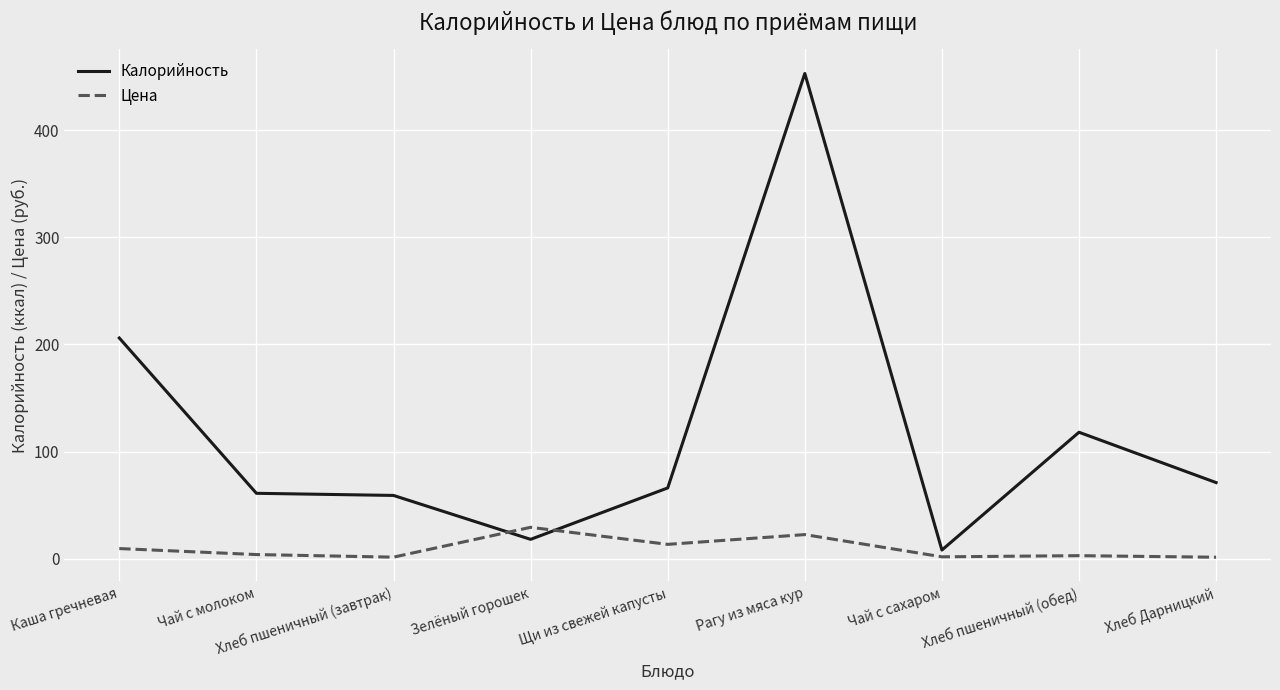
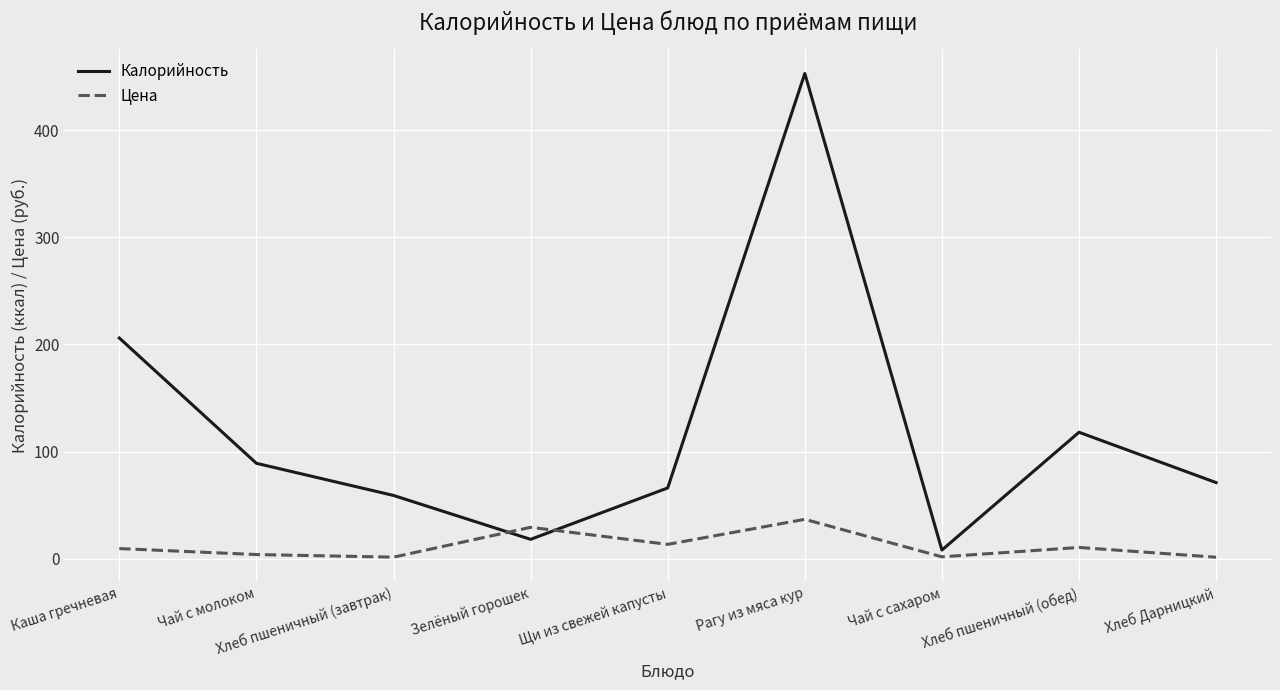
  {
    "Калорийность": {
      "Каша гречневая": 206,
-     "Чай с молоком": 61,
+     "Чай с молоком": 89,
      "Хлеб пшеничный (завтрак)": 59,
      "Зелёный горошек": 18,
      "Щи из свежей капусты": 66,
      "Рагу из мяса кур": 453,
      "Чай с сахаром": 8,
      "Хлеб пшеничный (обед)": 118,
      "Хлеб Дарницкий": 71
    },
    "Цена": {
      "Каша гречневая": 9,
      "Чай с молоком": 4,
      "Хлеб пшеничный (завтрак)": 1,
      "Зелёный горошек": 29,
      "Щи из свежей капусты": 13,
-     "Рагу из мяса кур": 22,
+     "Рагу из мяса кур": 37,
      "Чай с сахаром": 2,
-     "Хлеб пшеничный (обед)": 3,
+     "Хлеб пшеничный (обед)": 10,
      "Хлеб Дарницкий": 1
    }
  }
